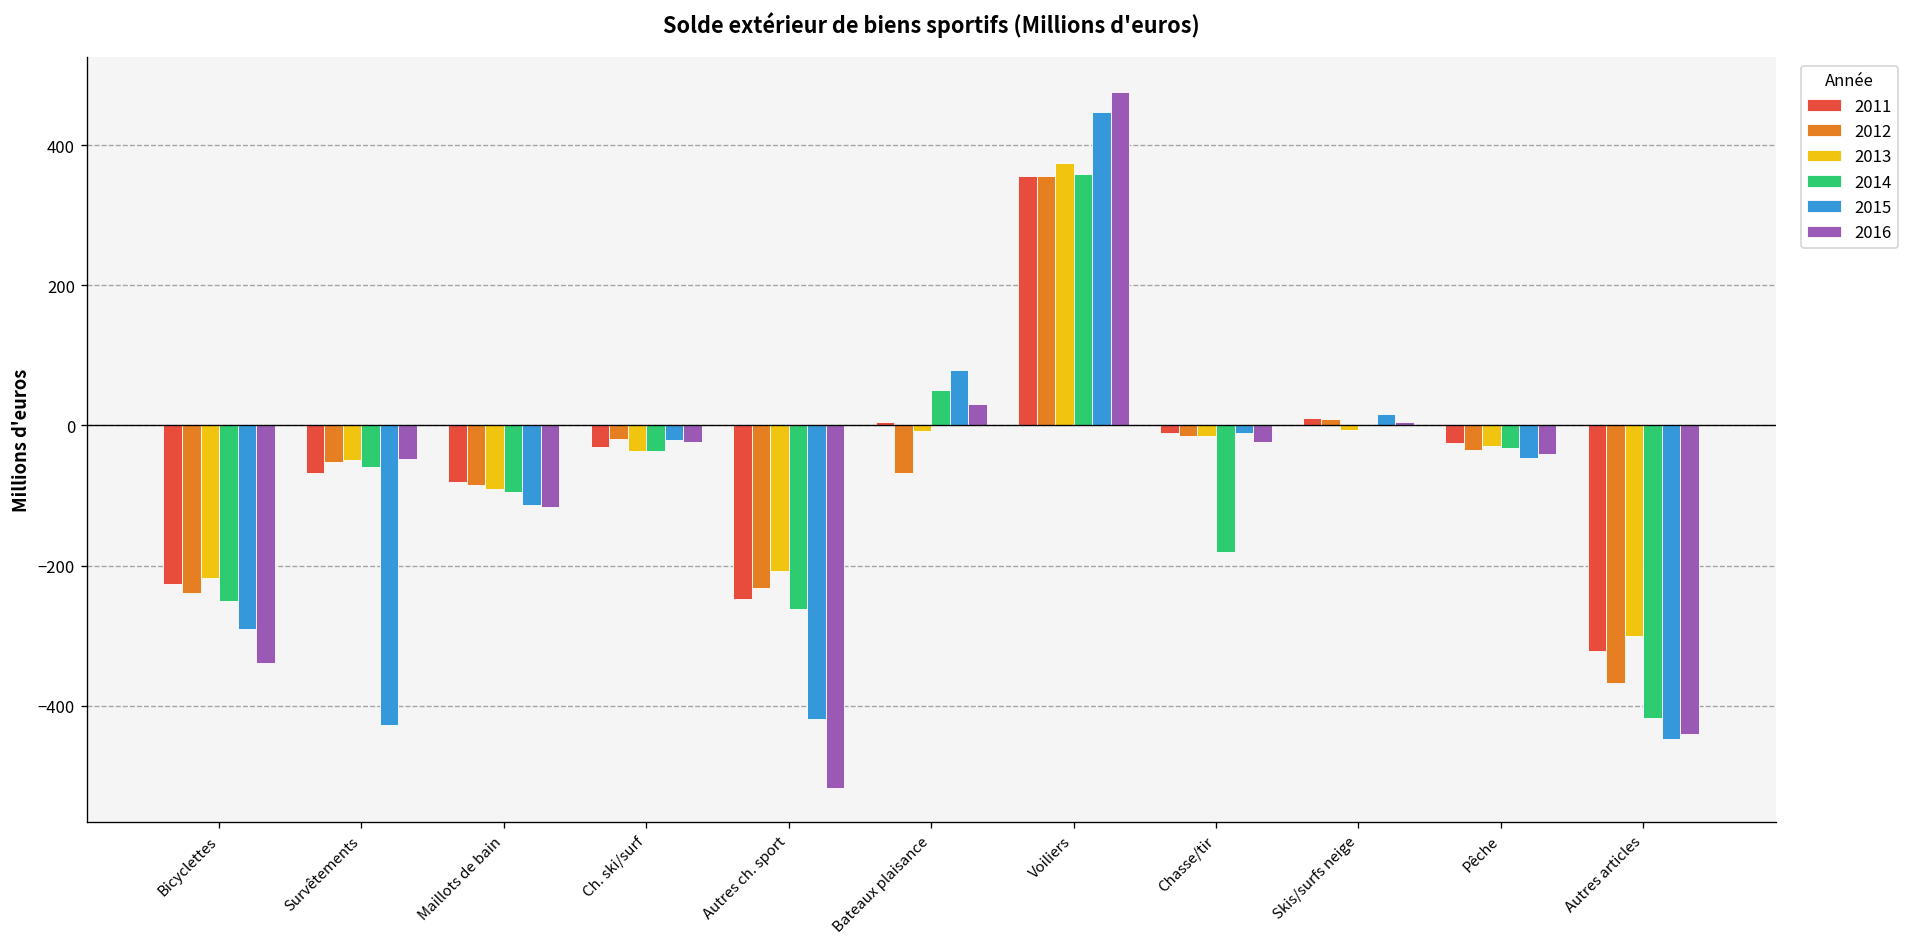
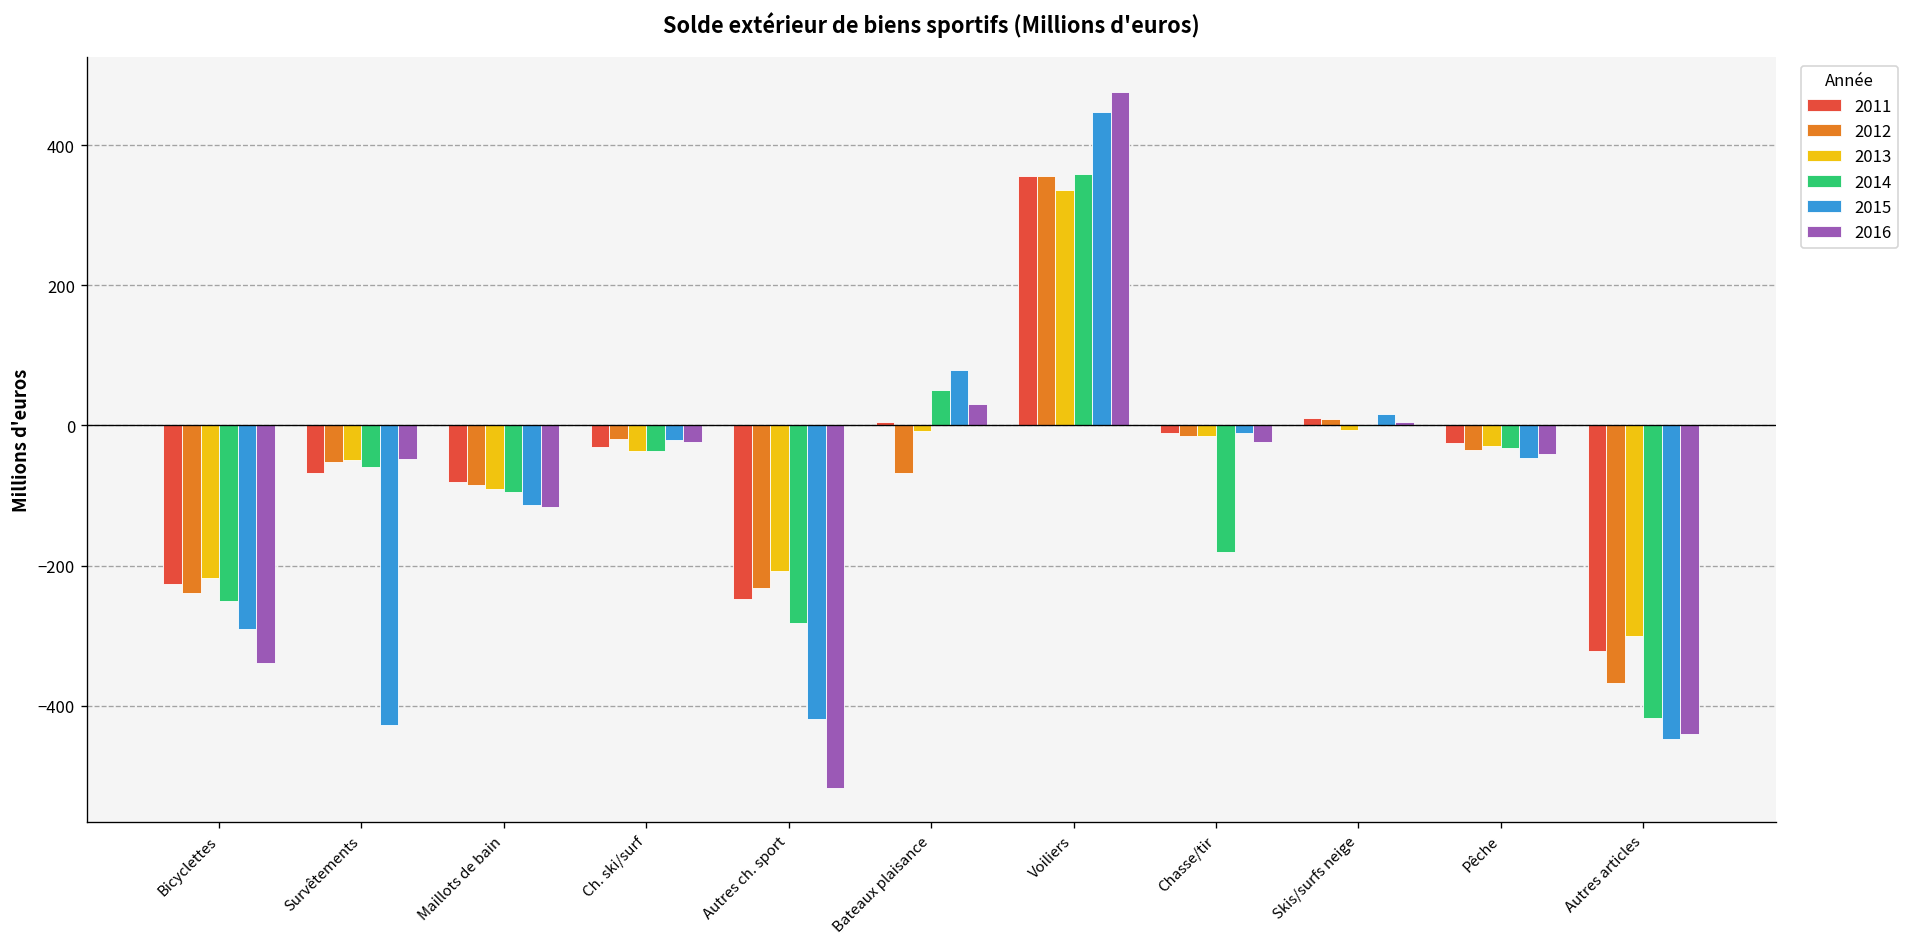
  {
    "2013": {
      "Bicyclettes": -220,
      "Survêtements": -50,
      "Maillots de bain": -90,
      "Ch. ski/surf": -40,
      "Autres ch. sport": -210,
      "Bateaux plaisance": -10,
-     "Voiliers": 370,
+     "Voiliers": 340,
      "Chasse/tir": -10,
      "Skis/surfs neige": -10,
      "Pêche": -30,
      "Autres articles": -300
    },
    "2014": {
      "Bicyclettes": -250,
      "Survêtements": -60,
      "Maillots de bain": -90,
      "Ch. ski/surf": -40,
-     "Autres ch. sport": -260,
+     "Autres ch. sport": -280,
      "Bateaux plaisance": 50,
      "Voiliers": 360,
      "Chasse/tir": -180,
      "Pêche": -30,
      "Autres articles": -420
    },
    "2015": {
      "Bicyclettes": -290,
      "Survêtements": -430,
      "Maillots de bain": -110,
      "Ch. ski/surf": -20,
      "Autres ch. sport": -420,
      "Bateaux plaisance": 80,
      "Voiliers": 450,
      "Chasse/tir": -10,
      "Skis/surfs neige": 20,
      "Pêche": -50,
      "Autres articles": -450
    },
    "2016": {
      "Bicyclettes": -340,
      "Survêtements": -50,
      "Maillots de bain": -120,
      "Ch. ski/surf": -20,
      "Autres ch. sport": -520,
      "Bateaux plaisance": 30,
      "Voiliers": 480,
      "Chasse/tir": -20,
      "Skis/surfs neige": 0,
      "Pêche": -40,
      "Autres articles": -440
    }
  }
